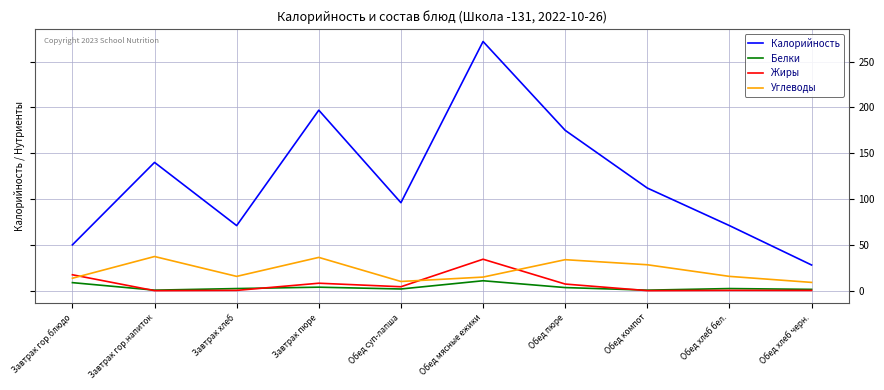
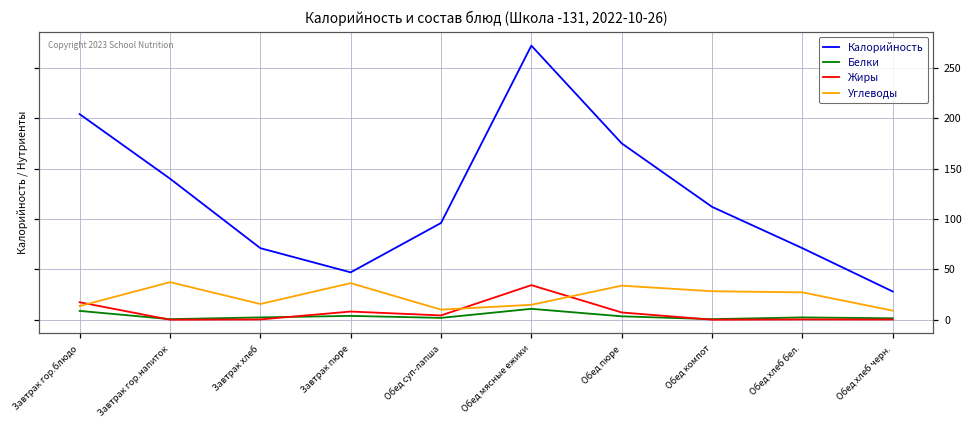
  {
    "Калорийность": {
-     "Завтрак гор.блюдо": 50,
+     "Завтрак гор.блюдо": 200,
      "Завтрак гор.напиток": 140,
      "Завтрак хлеб": 70,
-     "Завтрак пюре": 200,
+     "Завтрак пюре": 50,
      "Обед суп-лапша": 100,
      "Обед мясные ежики": 270,
      "Обед пюре": 180,
      "Обед компот": 110,
      "Обед хлеб бел.": 70,
      "Обед хлеб черн.": 30
    },
    "Белки": {
      "Завтрак гор.блюдо": 10,
      "Завтрак пюре": 0,
      "Обед мясные ежики": 10,
      "Обед пюре": 0
    },
    "Жиры": {
      "Завтрак гор.блюдо": 20,
      "Завтрак пюре": 10,
      "Обед мясные ежики": 30,
      "Обед пюре": 10
    },
    "Углеводы": {
      "Завтрак гор.блюдо": 10,
      "Завтрак гор.напиток": 40,
      "Завтрак хлеб": 20,
      "Завтрак пюре": 40,
      "Обед суп-лапша": 10,
      "Обед мясные ежики": 10,
      "Обед пюре": 30,
      "Обед компот": 30,
-     "Обед хлеб бел.": 20,
+     "Обед хлеб бел.": 30,
      "Обед хлеб черн.": 10
    }
  }
